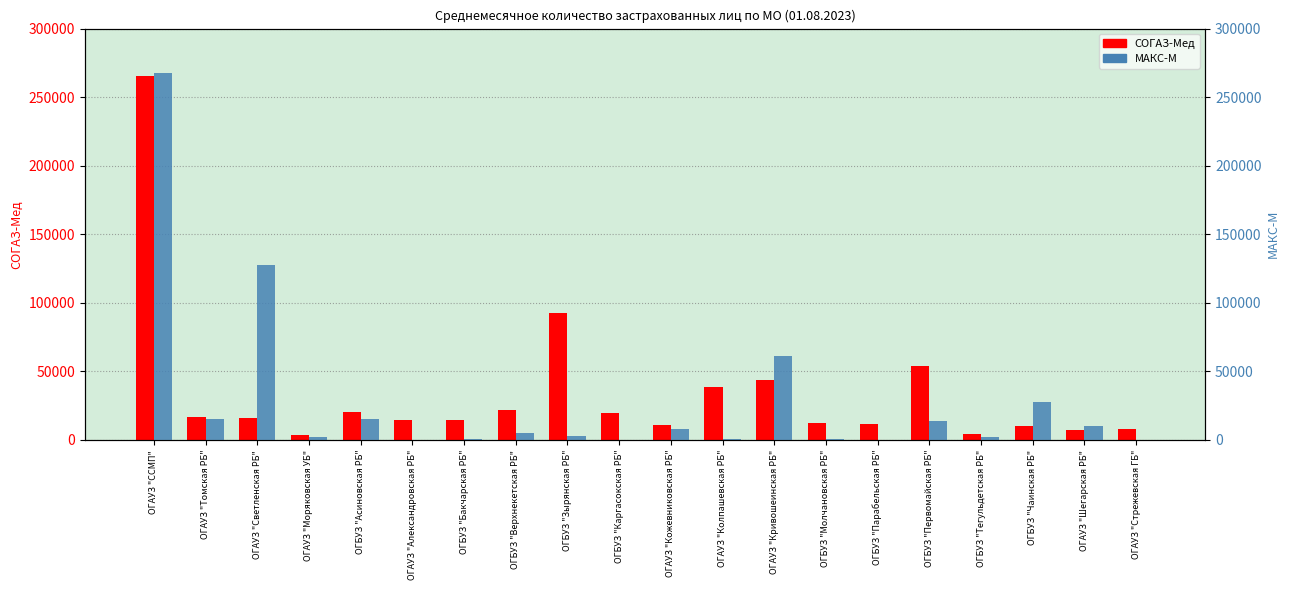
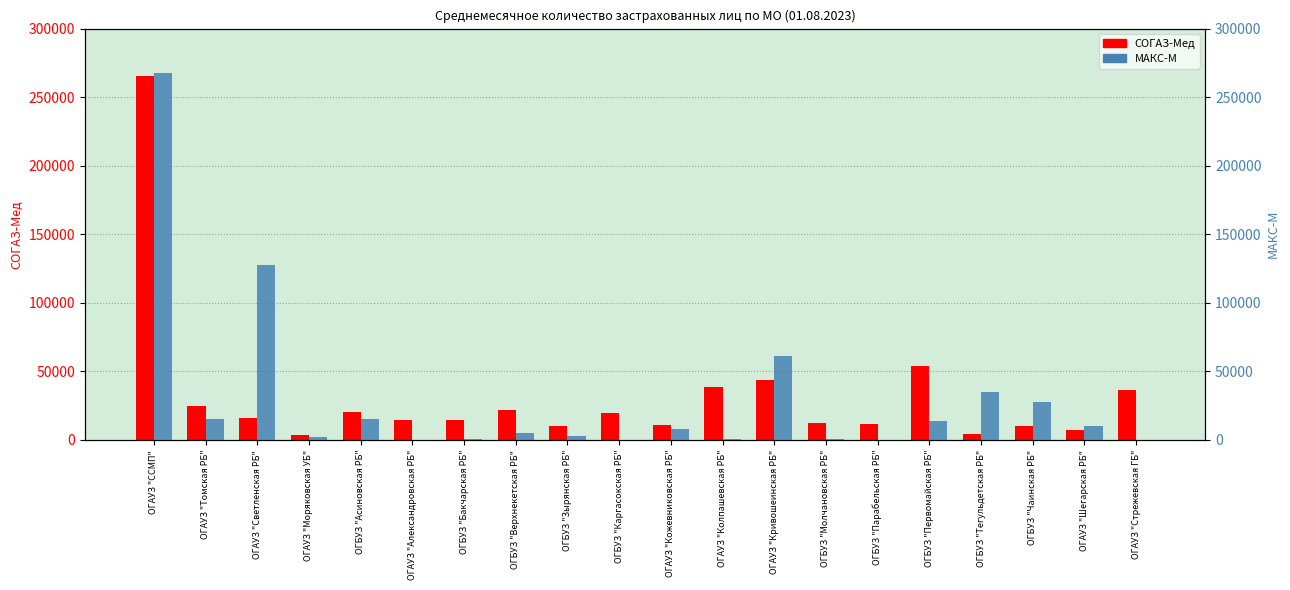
  {
    "СОГАЗ-Мед": {
      "ОГАУЗ \"ССМП\"": 265000,
-     "ОГАУЗ \"Томская РБ\"": 17000,
+     "ОГАУЗ \"Томская РБ\"": 24000,
      "ОГАУЗ \"Светленская РБ\"": 16000,
      "ОГАУЗ \"Моряковская УБ\"": 3000,
      "ОГБУЗ \"Асиновская РБ\"": 20000,
      "ОГАУЗ \"Александровская РБ\"": 15000,
      "ОГБУЗ \"Бакчарская РБ\"": 14000,
      "ОГБУЗ \"Верхнекетская РБ\"": 22000,
-     "ОГБУЗ \"Зырянская РБ\"": 92000,
+     "ОГБУЗ \"Зырянская РБ\"": 10000,
      "ОГБУЗ \"Каргасокская РБ\"": 20000,
      "ОГАУЗ \"Кожевниковская РБ\"": 11000,
      "ОГАУЗ \"Колпашевская РБ\"": 38000,
      "ОГАУЗ \"Кривошеинская РБ\"": 44000,
      "ОГБУЗ \"Молчановская РБ\"": 12000,
      "ОГБУЗ \"Парабельская РБ\"": 12000,
      "ОГБУЗ \"Первомайская РБ\"": 54000,
      "ОГБУЗ \"Тегульдетская РБ\"": 4000,
      "ОГБУЗ \"Чаинская РБ\"": 10000,
      "ОГАУЗ \"Шегарская РБ\"": 7000,
-     "ОГАУЗ \"Стрежевская ГБ\"": 8000
+     "ОГАУЗ \"Стрежевская ГБ\"": 36000
    },
    "МАКС-М": {
      "ОГАУЗ \"ССМП\"": 268000,
      "ОГАУЗ \"Томская РБ\"": 15000,
      "ОГАУЗ \"Светленская РБ\"": 127000,
      "ОГБУЗ \"Асиновская РБ\"": 15000,
      "ОГБУЗ \"Верхнекетская РБ\"": 5000,
      "ОГБУЗ \"Зырянская РБ\"": 3000,
      "ОГАУЗ \"Кожевниковская РБ\"": 8000,
      "ОГАУЗ \"Кривошеинская РБ\"": 61000,
      "ОГБУЗ \"Первомайская РБ\"": 14000,
-     "ОГБУЗ \"Тегульдетская РБ\"": 2000,
+     "ОГБУЗ \"Тегульдетская РБ\"": 35000,
      "ОГБУЗ \"Чаинская РБ\"": 28000,
      "ОГАУЗ \"Шегарская РБ\"": 10000
    }
  }
